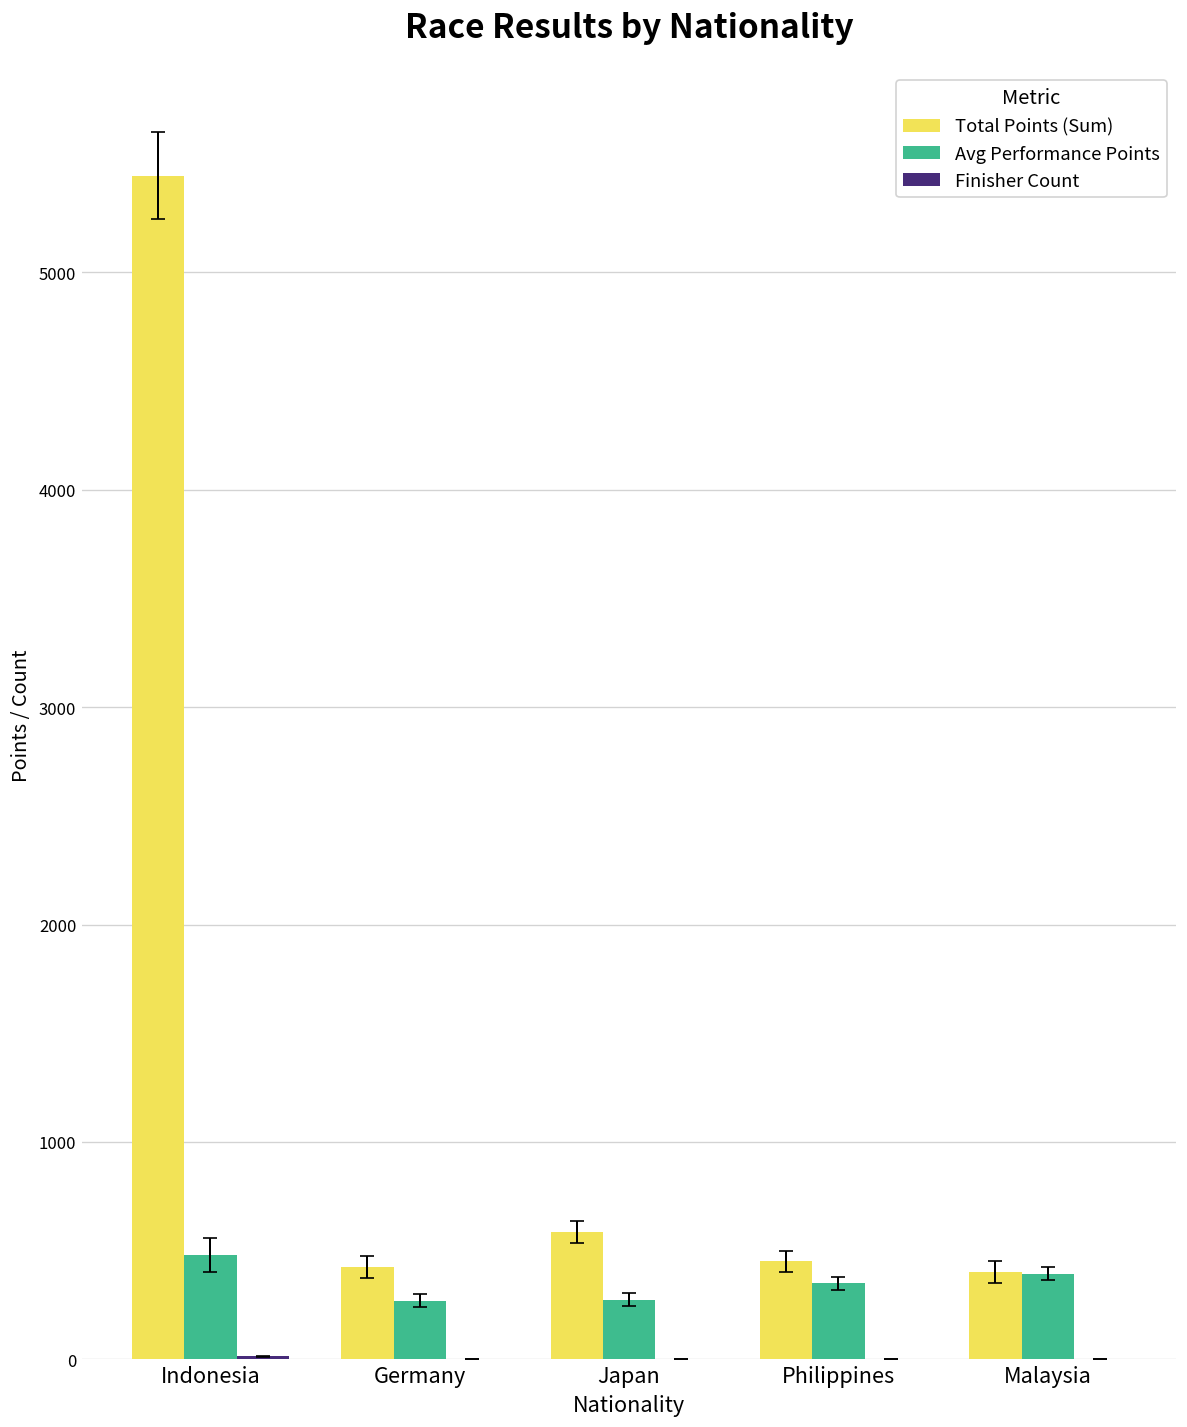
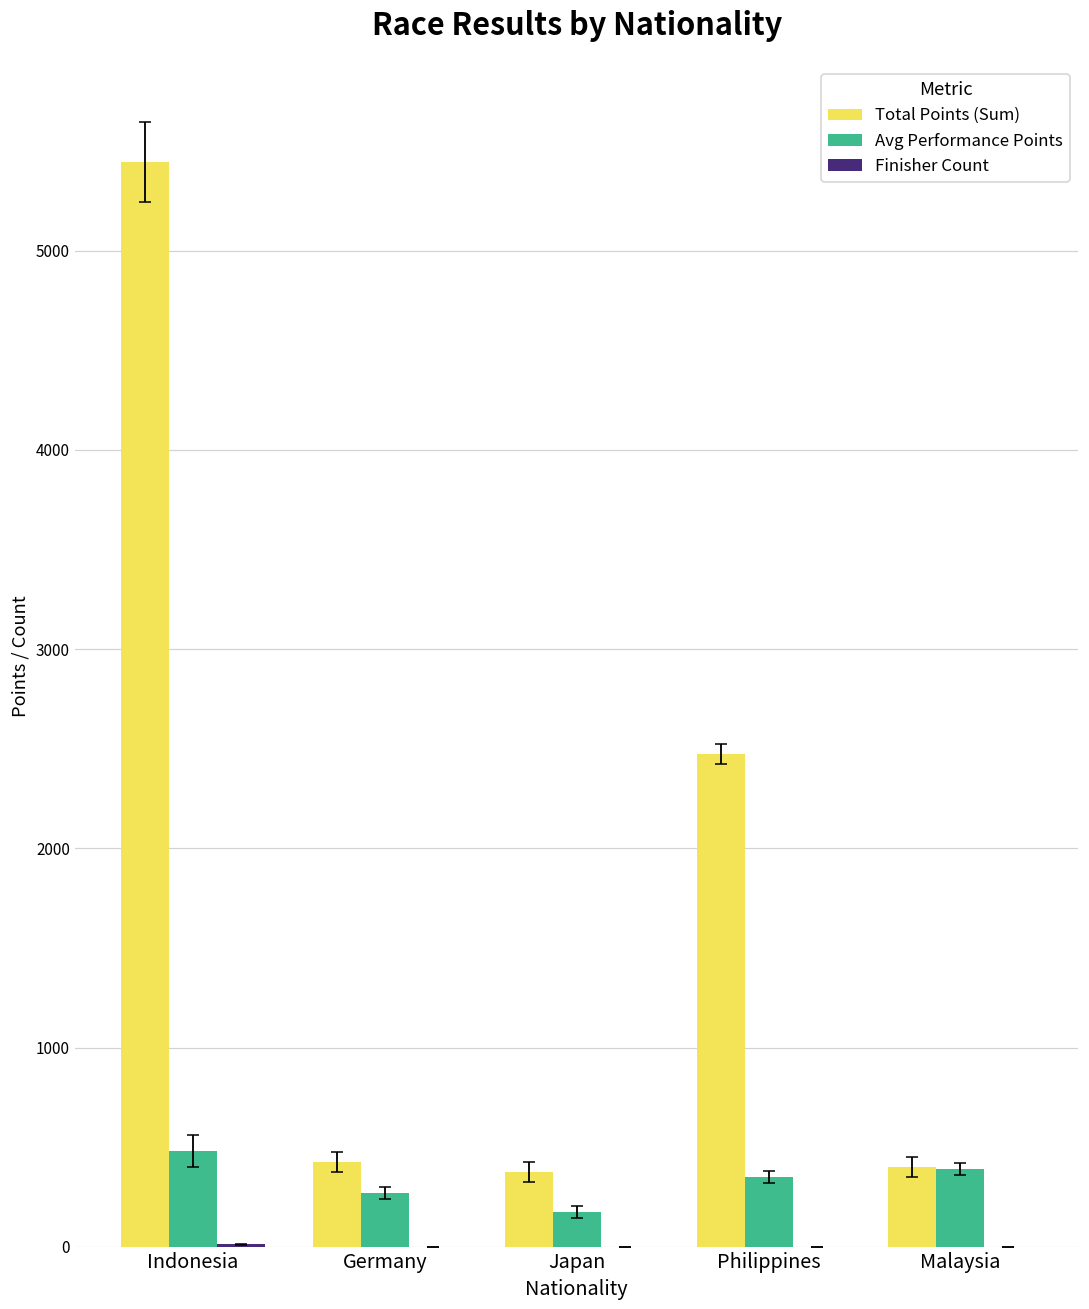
  {
    "Total Points (Sum)": {
      "Indonesia": 5450,
      "Germany": 430,
-     "Japan": 590,
-     "Philippines": 450,
+     "Japan": 380,
+     "Philippines": 2480,
      "Malaysia": 400
    },
    "Avg Performance Points": {
      "Indonesia": 480,
      "Germany": 270,
-     "Japan": 280,
+     "Japan": 170,
      "Philippines": 350,
      "Malaysia": 390
    },
    "Finisher Count": {
      "Indonesia": 10
    }
  }
